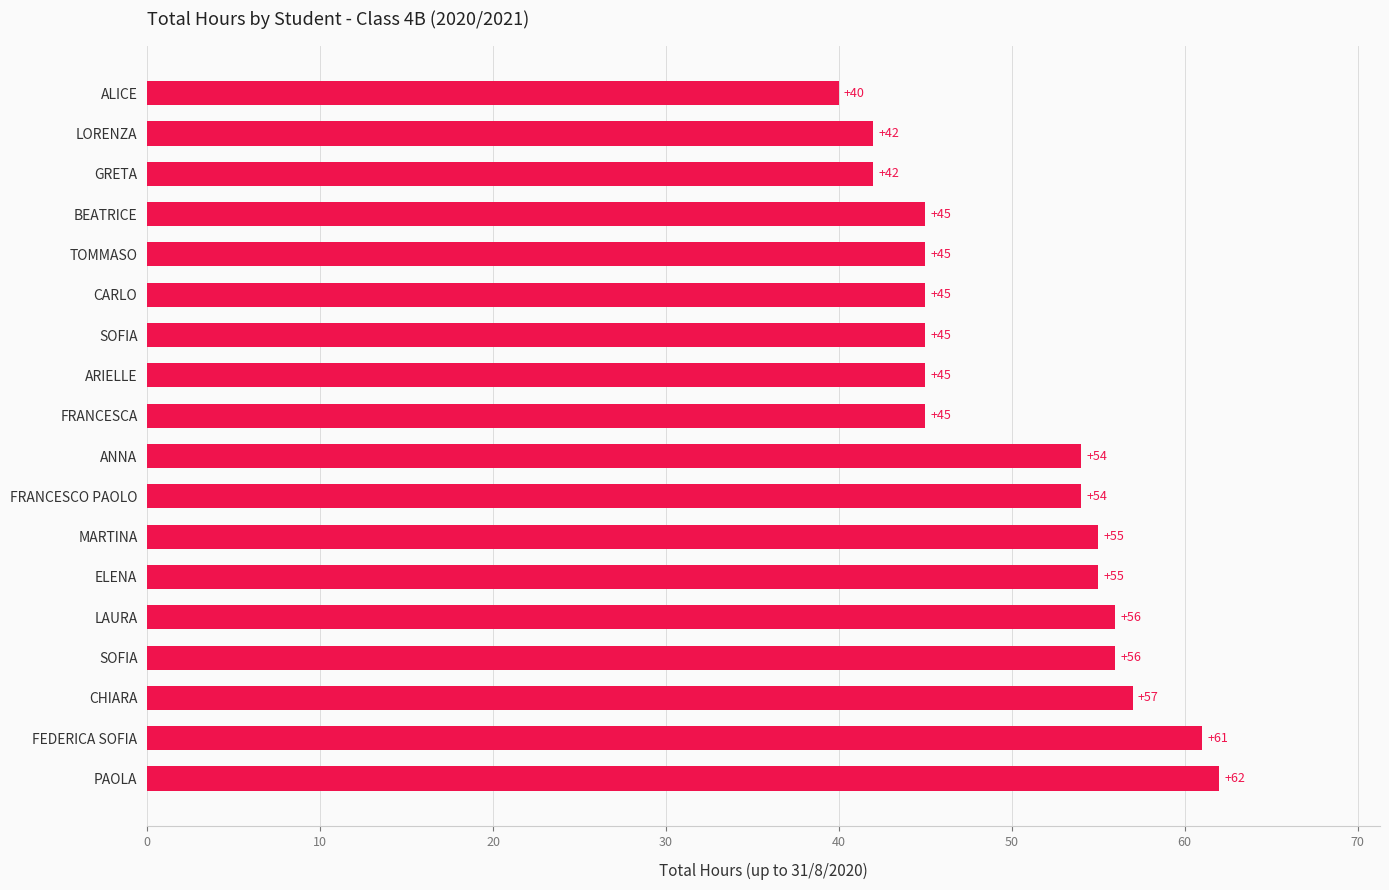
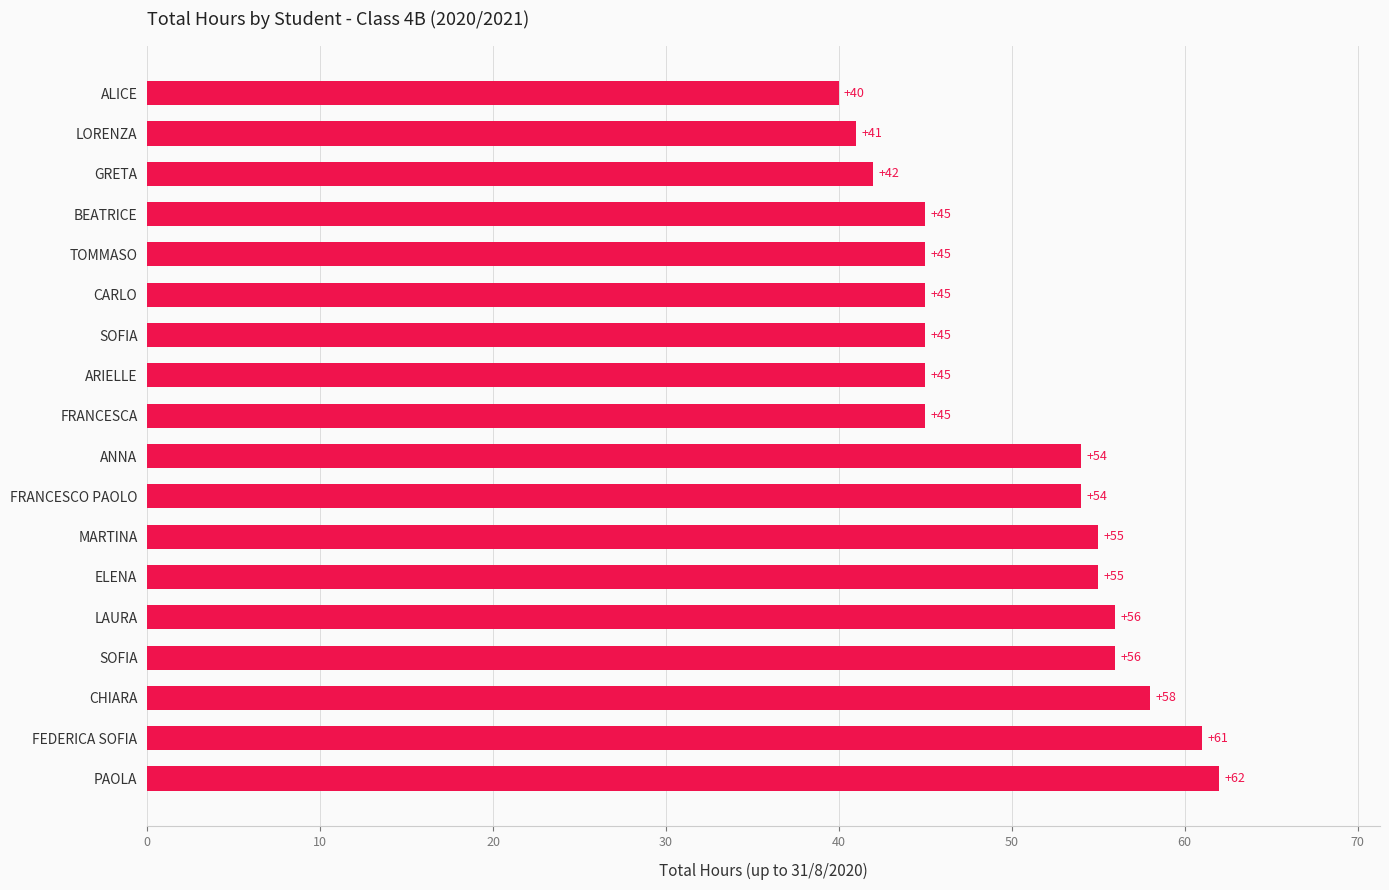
  {
    "ALICE": "+40",
-   "LORENZA": "+42",
+   "LORENZA": "+41",
    "GRETA": "+42",
    "BEATRICE": "+45",
    "TOMMASO": "+45",
    "CARLO": "+45",
    "ARIELLE": "+45",
    "FRANCESCA": "+45",
    "ANNA": "+54",
    "FRANCESCO PAOLO": "+54",
    "MARTINA": "+55",
    "ELENA": "+55",
    "LAURA": "+56",
-   "CHIARA": "+57",
+   "CHIARA": "+58",
    "FEDERICA SOFIA": "+61",
    "PAOLA": "+62"
  }
